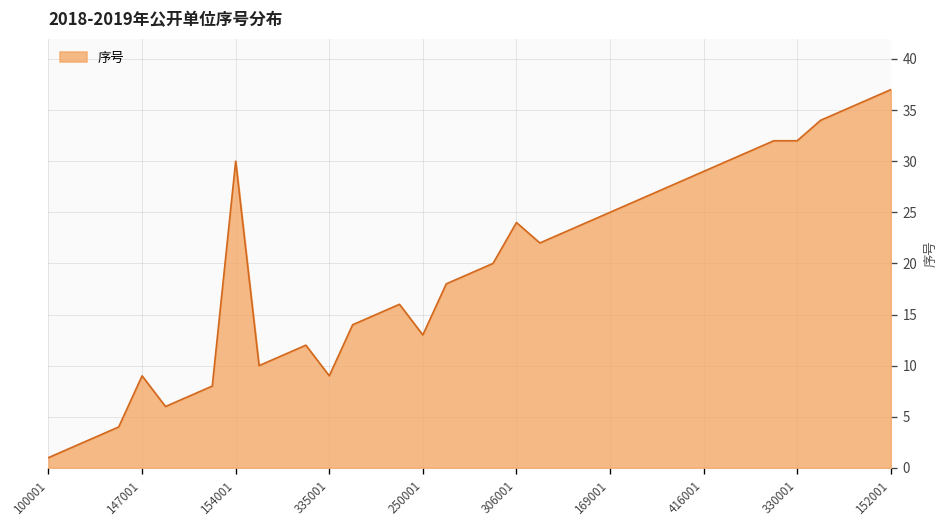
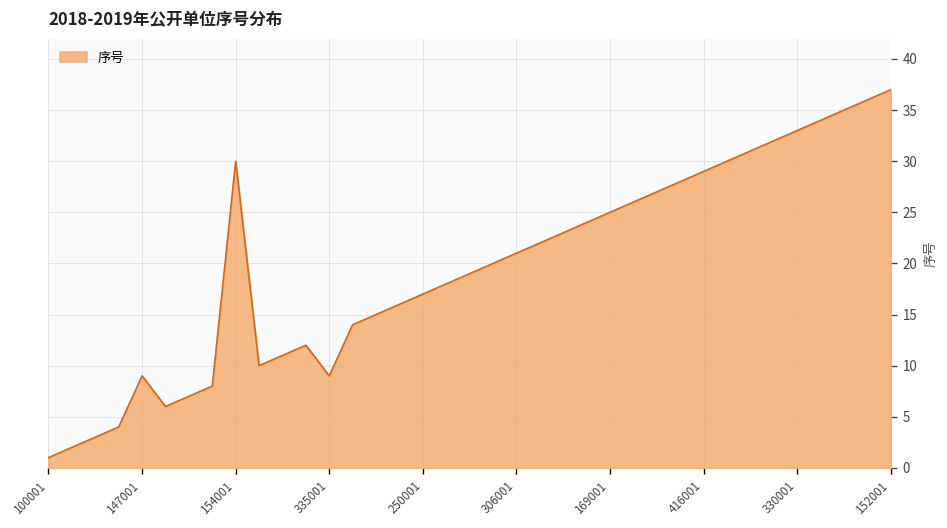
  {
    "100001": 1,
    "147001": 9,
    "154001": 30,
    "335001": 9,
-   "250001": 13,
-   "306001": 24,
+   "250001": 17,
+   "306001": 21,
    "169001": 25,
    "416001": 29,
-   "330001": 32,
+   "330001": 33,
    "152001": 37
  }
